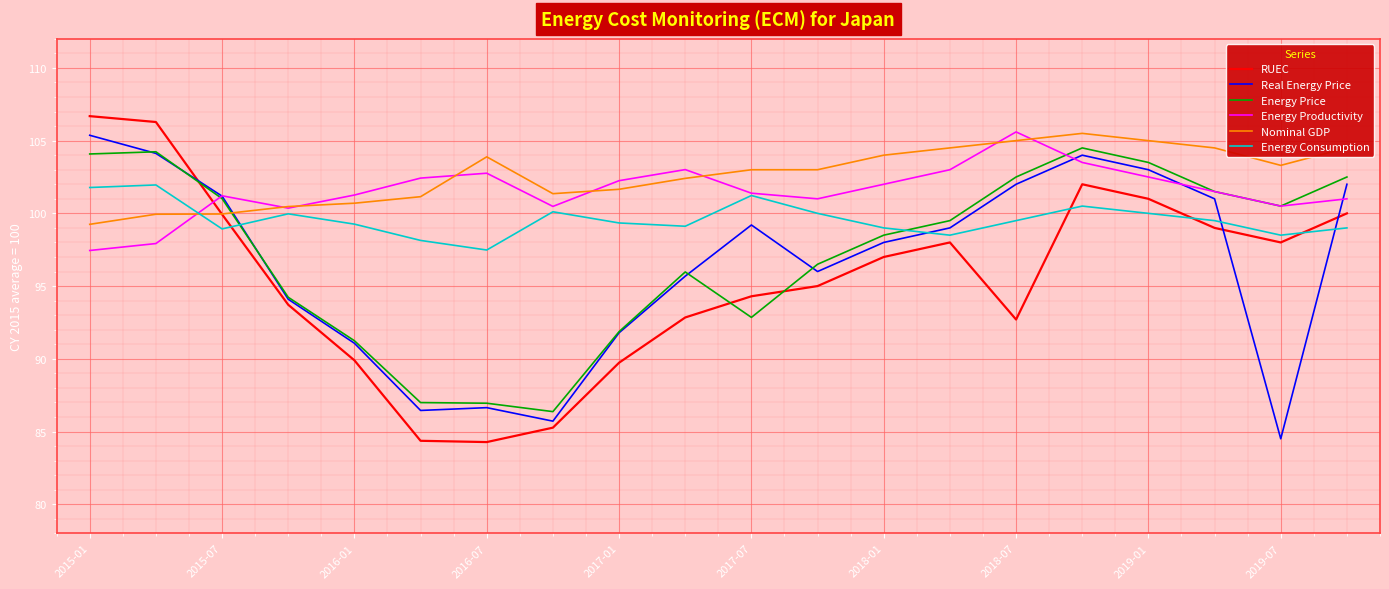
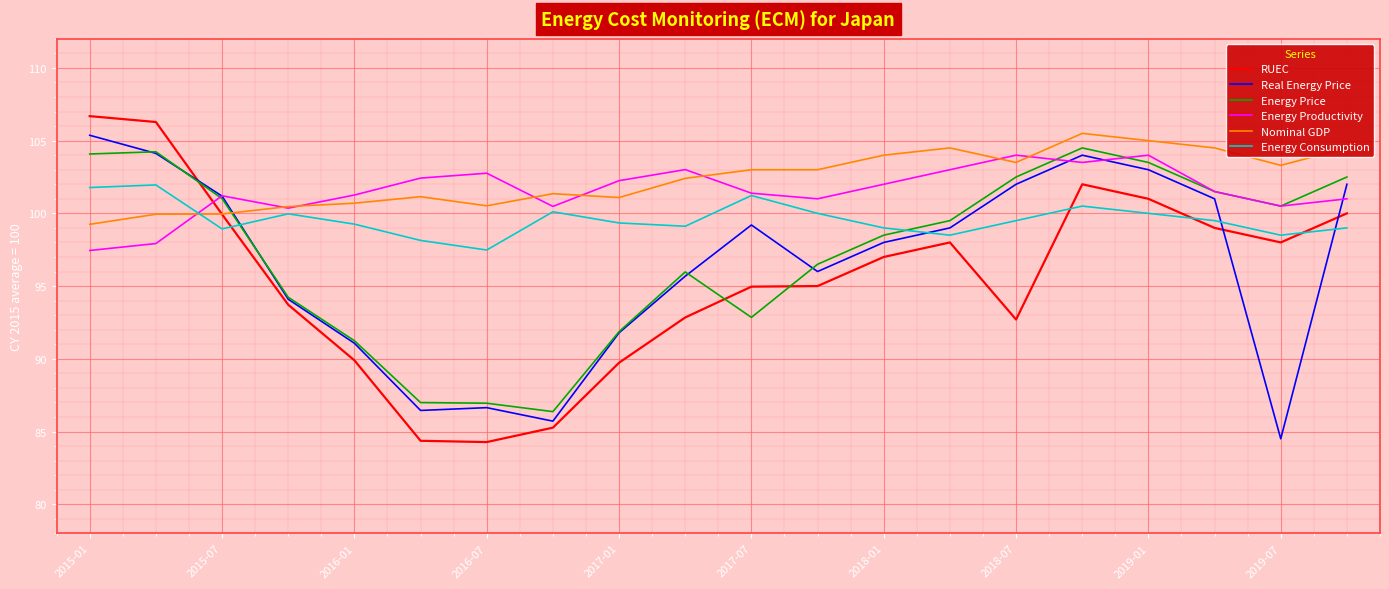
  {
    "RUEC": {
      "2015-01": 106.7,
      "2016-01": 89.9,
      "2016-07": 84.3,
      "2017-01": 89.7,
-     "2017-07": 94.3,
+     "2017-07": 95.0,
      "2018-01": 97.0,
      "2018-07": 92.7,
      "2019-01": 101.0,
      "2019-07": 98.0
    },
    "Real Energy Price": {
      "2015-01": 105.4,
      "2016-07": 86.6,
      "2017-07": 99.2,
      "2018-01": 98.0,
      "2018-07": 102.0,
      "2019-01": 103.0,
      "2019-07": 84.5
    },
    "Energy Price": {
      "2015-01": 104.1,
      "2016-07": 86.9,
      "2017-07": 92.8,
      "2018-01": 98.5,
      "2018-07": 102.5,
      "2019-01": 103.5
    },
    "Energy Productivity": {
      "2015-01": 97.4,
      "2016-01": 101.3,
      "2016-07": 102.8,
      "2017-01": 102.2,
      "2018-01": 102.0,
-     "2018-07": 105.6,
-     "2019-01": 102.5
+     "2018-07": 104.0,
+     "2019-01": 104.0
    },
    "Nominal GDP": {
      "2015-01": 99.2,
      "2016-01": 100.7,
-     "2016-07": 103.9,
-     "2017-01": 101.7,
+     "2016-07": 100.5,
+     "2017-01": 101.1,
      "2017-07": 103.0,
      "2018-01": 104.0,
-     "2018-07": 105.0,
+     "2018-07": 103.5,
      "2019-01": 105.0,
      "2019-07": 103.3
    },
    "Energy Consumption": {
      "2015-01": 101.8,
      "2015-07": 98.9,
      "2016-01": 99.3,
      "2016-07": 97.5,
      "2017-01": 99.3,
      "2018-01": 99.0,
      "2018-07": 99.5,
      "2019-01": 100.0,
      "2019-07": 98.5
    }
  }
